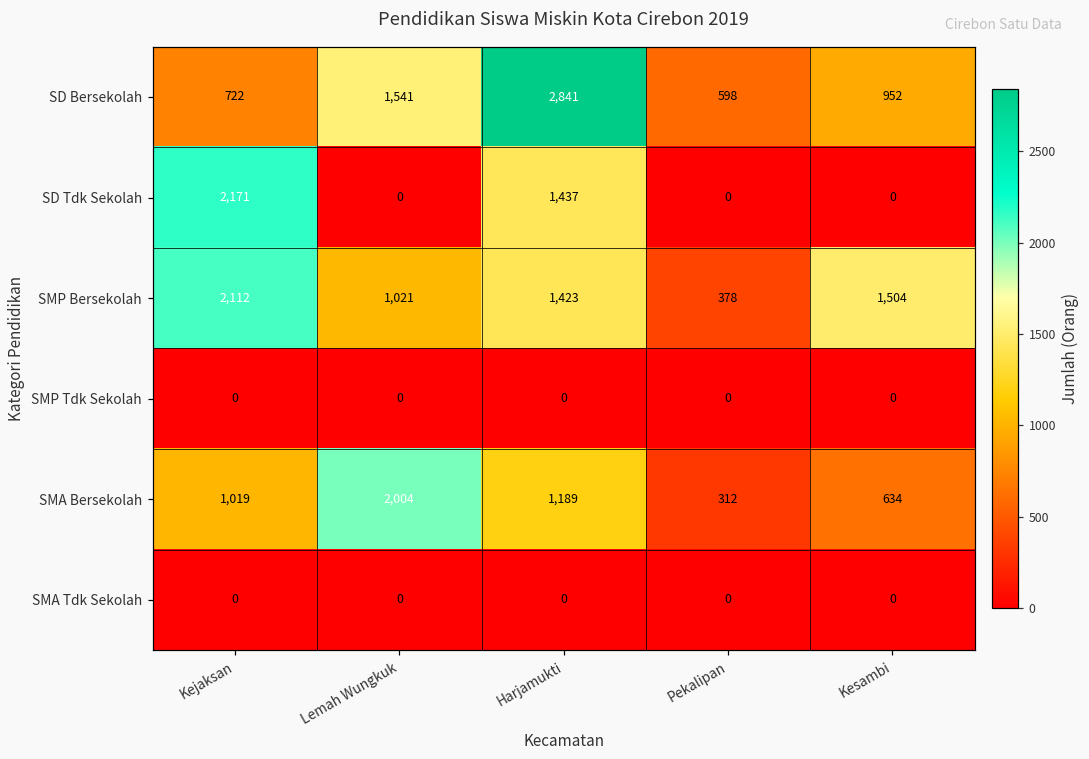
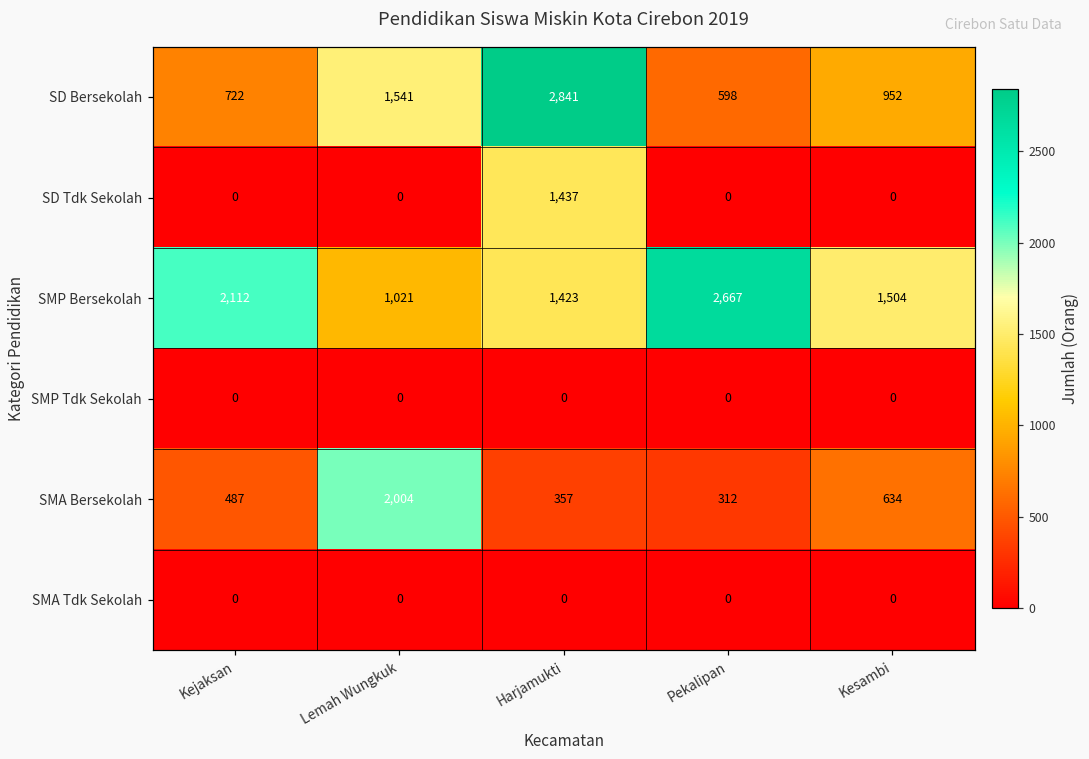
  {
    "SD Bersekolah": {
      "Kejaksan": "722",
      "Lemah Wungkuk": "1,541",
      "Harjamukti": "2,841",
      "Pekalipan": "598",
      "Kesambi": "952"
    },
    "SD Tdk Sekolah": {
-     "Kejaksan": "2,171",
+     "Kejaksan": "0",
      "Lemah Wungkuk": "0",
      "Harjamukti": "1,437",
      "Pekalipan": "0",
      "Kesambi": "0"
    },
    "SMP Bersekolah": {
      "Kejaksan": "2,112",
      "Lemah Wungkuk": "1,021",
      "Harjamukti": "1,423",
-     "Pekalipan": "378",
+     "Pekalipan": "2,667",
      "Kesambi": "1,504"
    },
    "SMP Tdk Sekolah": {
      "Kejaksan": "0",
      "Lemah Wungkuk": "0",
      "Harjamukti": "0",
      "Pekalipan": "0",
      "Kesambi": "0"
    },
    "SMA Bersekolah": {
-     "Kejaksan": "1,019",
+     "Kejaksan": "487",
      "Lemah Wungkuk": "2,004",
-     "Harjamukti": "1,189",
+     "Harjamukti": "357",
      "Pekalipan": "312",
      "Kesambi": "634"
    },
    "SMA Tdk Sekolah": {
      "Kejaksan": "0",
      "Lemah Wungkuk": "0",
      "Harjamukti": "0",
      "Pekalipan": "0",
      "Kesambi": "0"
    }
  }
